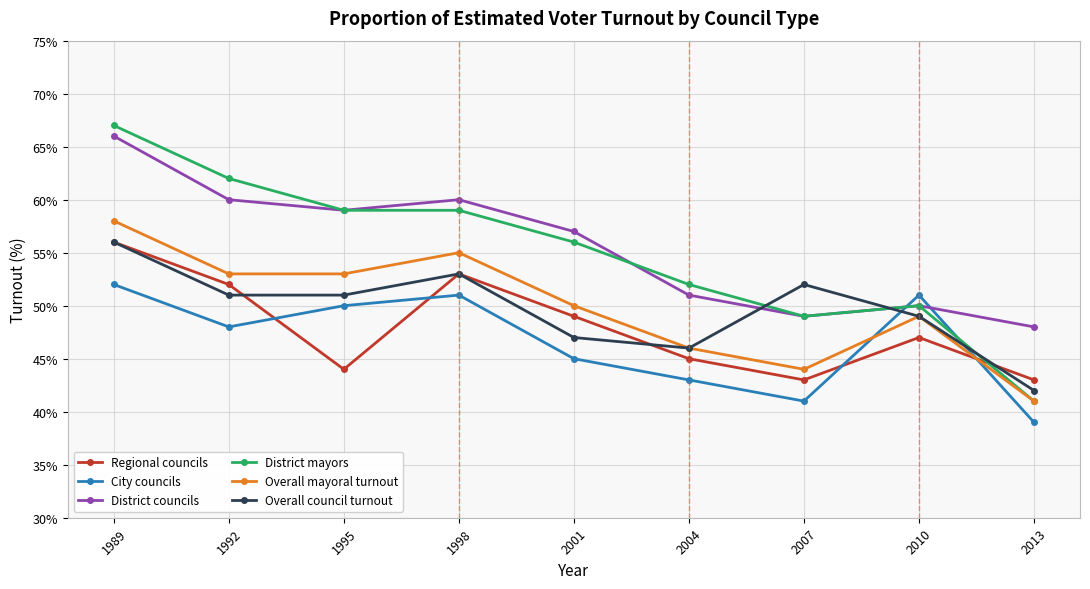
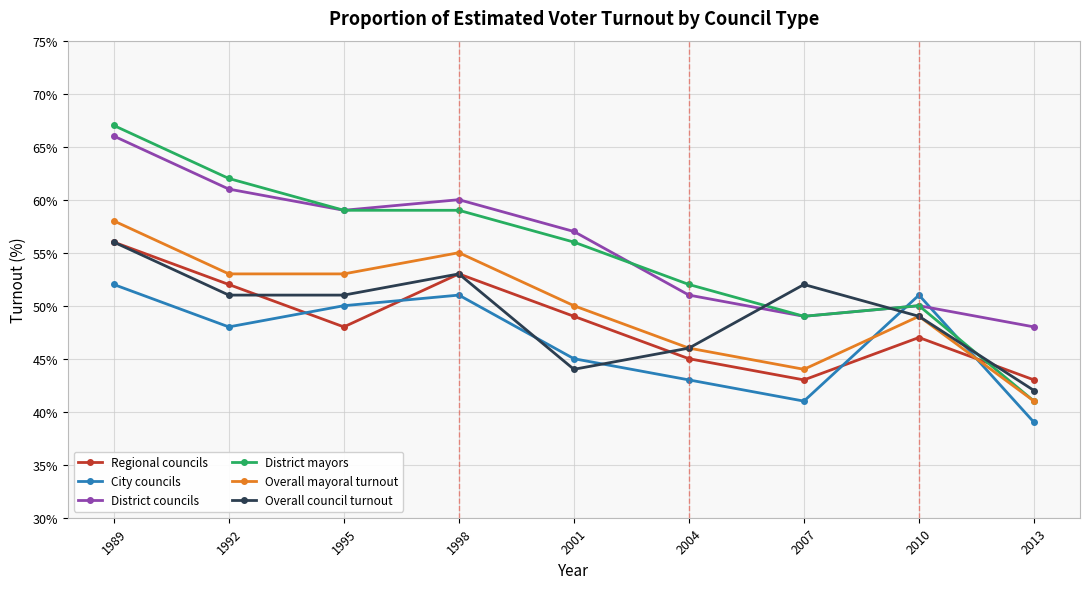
  {
    "Regional councils": {
      "1992": "52%",
-     "1995": "44%",
+     "1995": "48%",
      "2001": "49%",
      "2004": "45%",
      "2007": "43%",
      "2010": "47%",
      "2013": "43%"
    },
    "City councils": {
      "1989": "52%",
      "1992": "48%",
      "1995": "50%",
      "1998": "51%",
      "2001": "45%",
      "2004": "43%",
      "2007": "41%",
      "2010": "51%",
      "2013": "39%"
    },
    "District councils": {
      "1989": "66%",
-     "1992": "60%",
+     "1992": "61%",
      "1998": "60%",
      "2001": "57%",
      "2004": "51%",
      "2013": "48%"
    },
    "District mayors": {
      "1989": "67%",
      "1992": "62%",
      "1998": "59%",
      "2001": "56%",
      "2004": "52%"
    },
    "Overall mayoral turnout": {
      "1989": "58%",
      "1992": "53%",
      "1995": "53%",
      "1998": "55%",
      "2001": "50%",
      "2007": "44%"
    },
    "Overall council turnout": {
      "1992": "51%",
      "1995": "51%",
-     "2001": "47%",
+     "2001": "44%",
      "2007": "52%",
      "2013": "42%"
    }
  }
